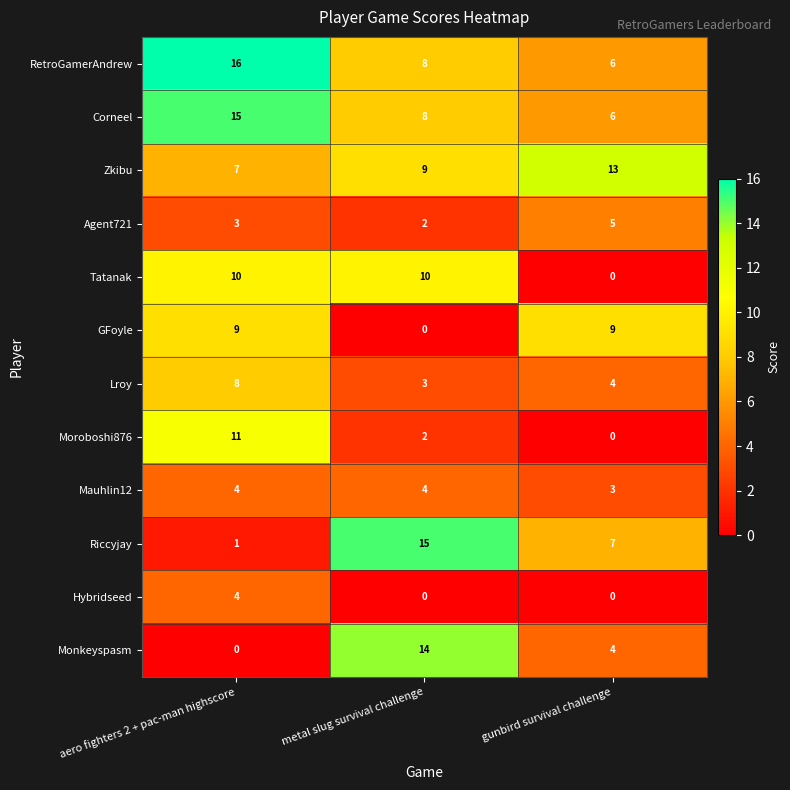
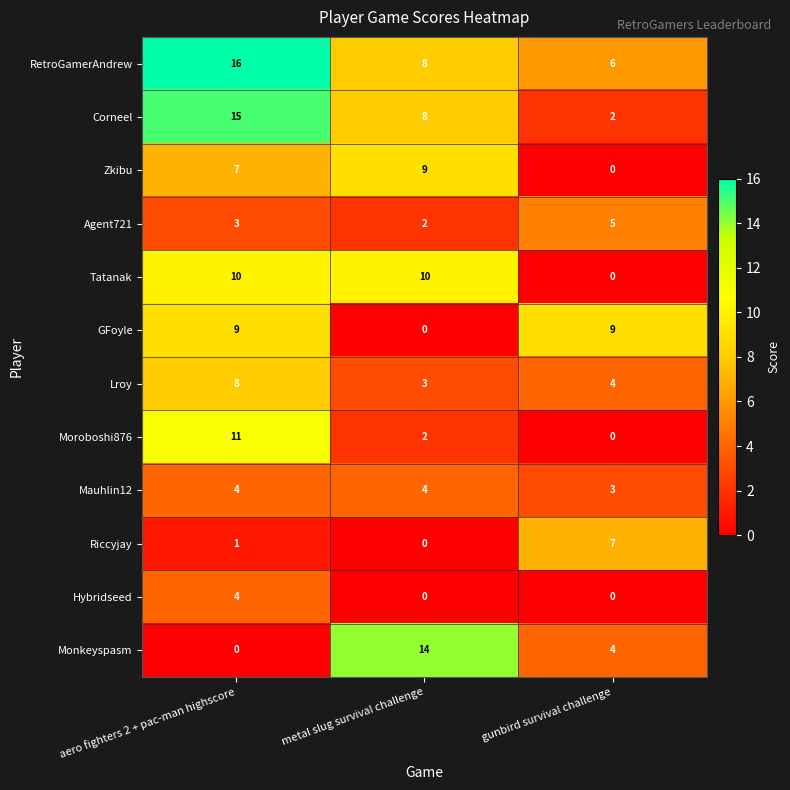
  {
    "RetroGamerAndrew": {
      "aero fighters 2 + pac-man highscore": 16,
      "metal slug survival challenge": 8,
      "gunbird survival challenge": 6
    },
    "Corneel": {
      "aero fighters 2 + pac-man highscore": 15,
      "metal slug survival challenge": 8,
-     "gunbird survival challenge": 6
+     "gunbird survival challenge": 2
    },
    "Zkibu": {
      "aero fighters 2 + pac-man highscore": 7,
      "metal slug survival challenge": 9,
-     "gunbird survival challenge": 13
+     "gunbird survival challenge": 0
    },
    "Agent721": {
      "aero fighters 2 + pac-man highscore": 3,
      "metal slug survival challenge": 2,
      "gunbird survival challenge": 5
    },
    "Tatanak": {
      "aero fighters 2 + pac-man highscore": 10,
      "metal slug survival challenge": 10,
      "gunbird survival challenge": 0
    },
    "GFoyle": {
      "aero fighters 2 + pac-man highscore": 9,
      "metal slug survival challenge": 0,
      "gunbird survival challenge": 9
    },
    "Lroy": {
      "aero fighters 2 + pac-man highscore": 8,
      "metal slug survival challenge": 3,
      "gunbird survival challenge": 4
    },
    "Moroboshi876": {
      "aero fighters 2 + pac-man highscore": 11,
      "metal slug survival challenge": 2,
      "gunbird survival challenge": 0
    },
    "Mauhlin12": {
      "aero fighters 2 + pac-man highscore": 4,
      "metal slug survival challenge": 4,
      "gunbird survival challenge": 3
    },
    "Riccyjay": {
      "aero fighters 2 + pac-man highscore": 1,
-     "metal slug survival challenge": 15,
+     "metal slug survival challenge": 0,
      "gunbird survival challenge": 7
    },
    "Hybridseed": {
      "aero fighters 2 + pac-man highscore": 4,
      "metal slug survival challenge": 0,
      "gunbird survival challenge": 0
    },
    "Monkeyspasm": {
      "aero fighters 2 + pac-man highscore": 0,
      "metal slug survival challenge": 14,
      "gunbird survival challenge": 4
    }
  }
